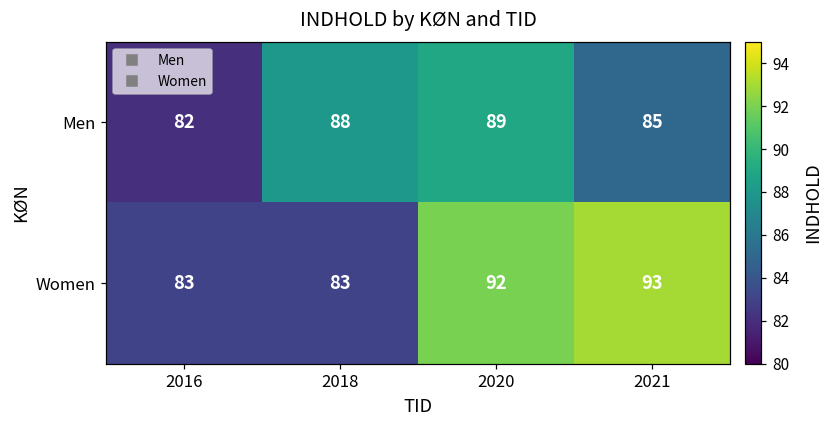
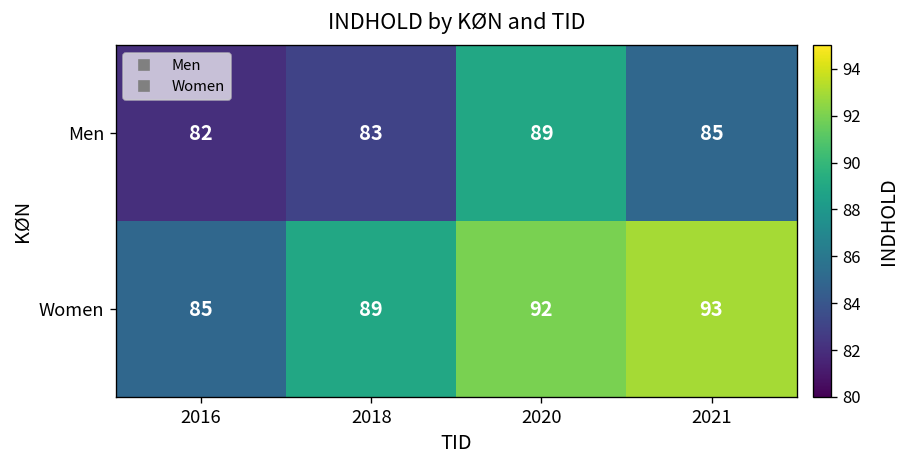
  {
    "Men": {
      "2016": 82,
-     "2018": 88,
+     "2018": 83,
      "2020": 89,
      "2021": 85
    },
    "Women": {
-     "2016": 83,
-     "2018": 83,
+     "2016": 85,
+     "2018": 89,
      "2020": 92,
      "2021": 93
    }
  }
